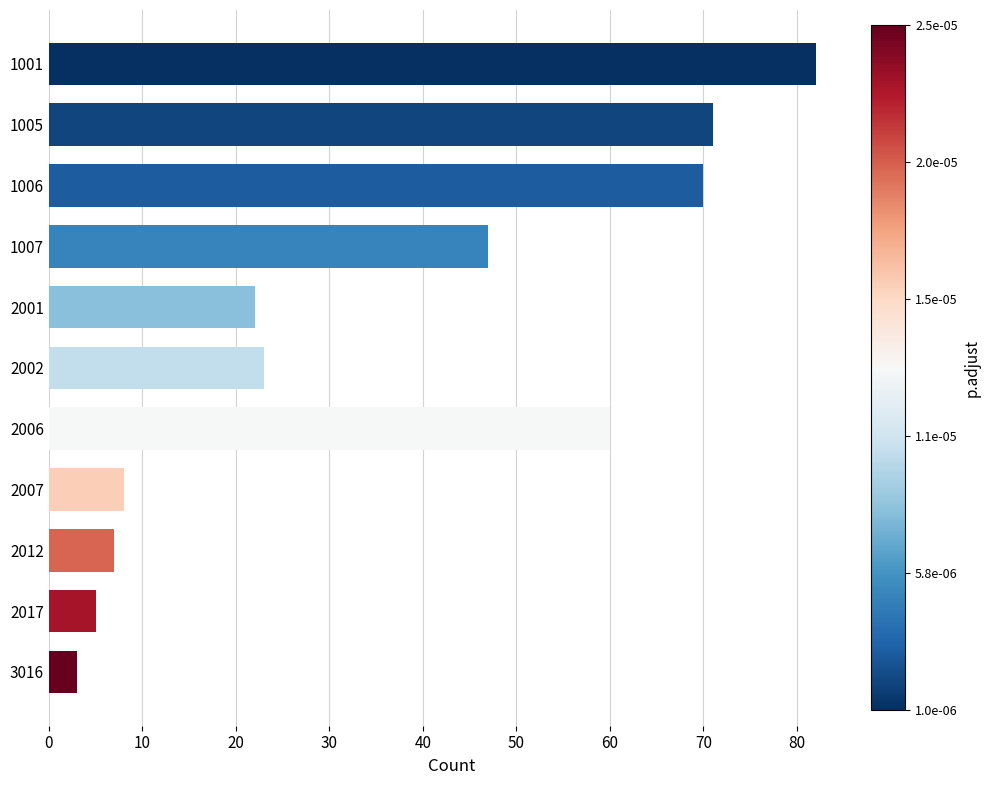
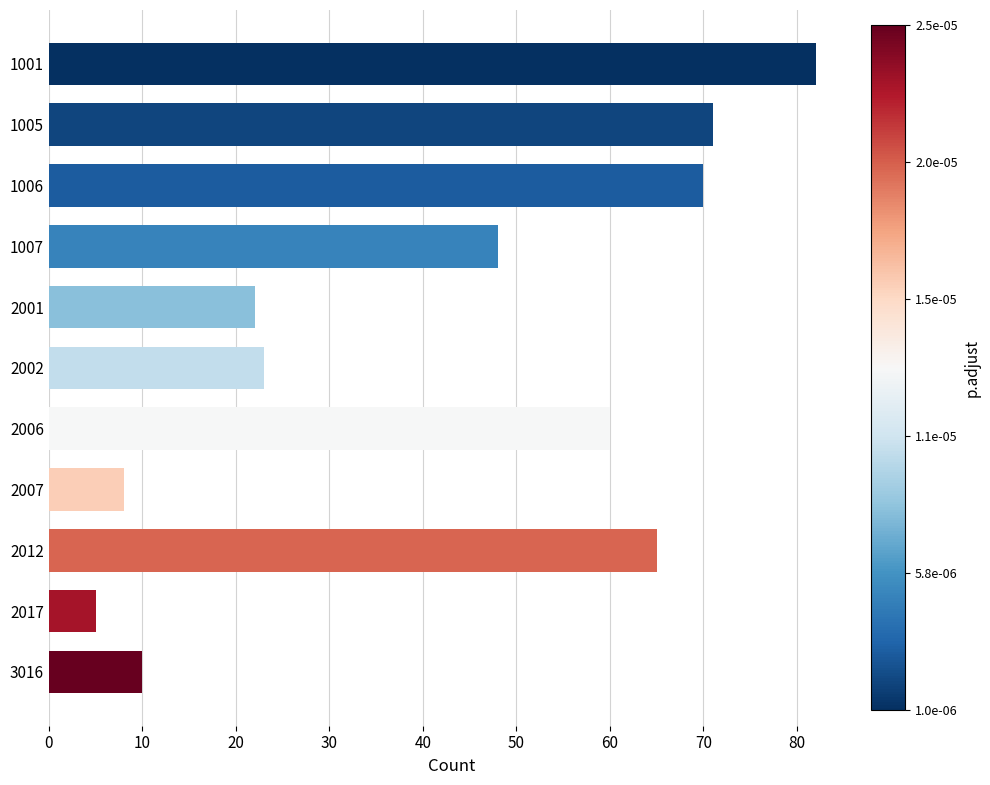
  {
    "1001": 82,
    "1005": 71,
    "1006": 70,
-   "1007": 47,
+   "1007": 48,
    "2001": 22,
    "2002": 23,
    "2006": 60,
    "2007": 8,
-   "2012": 7,
+   "2012": 65,
    "2017": 5,
-   "3016": 3
+   "3016": 10
  }
